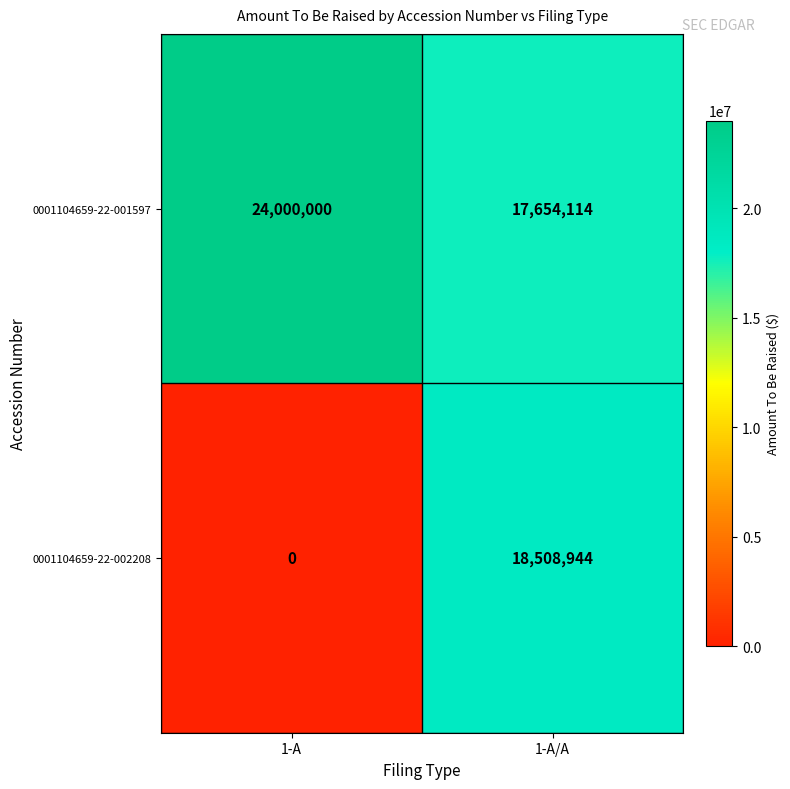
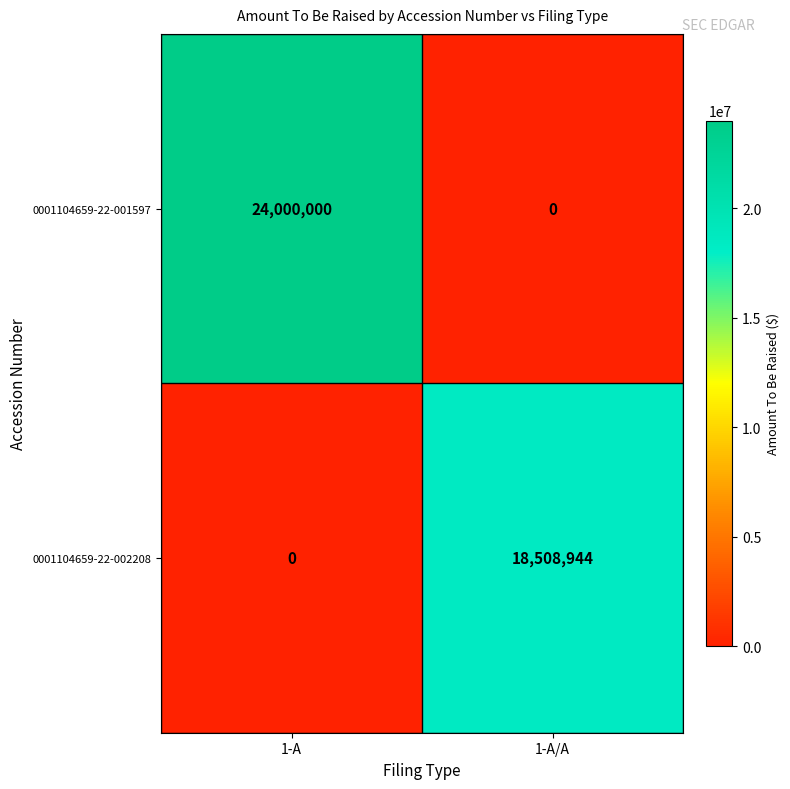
  {
    "0001104659-22-001597": {
      "1-A": "24,000,000",
-     "1-A/A": "17,654,114"
+     "1-A/A": "0"
    },
    "0001104659-22-002208": {
      "1-A": "0",
      "1-A/A": "18,508,944"
    }
  }
